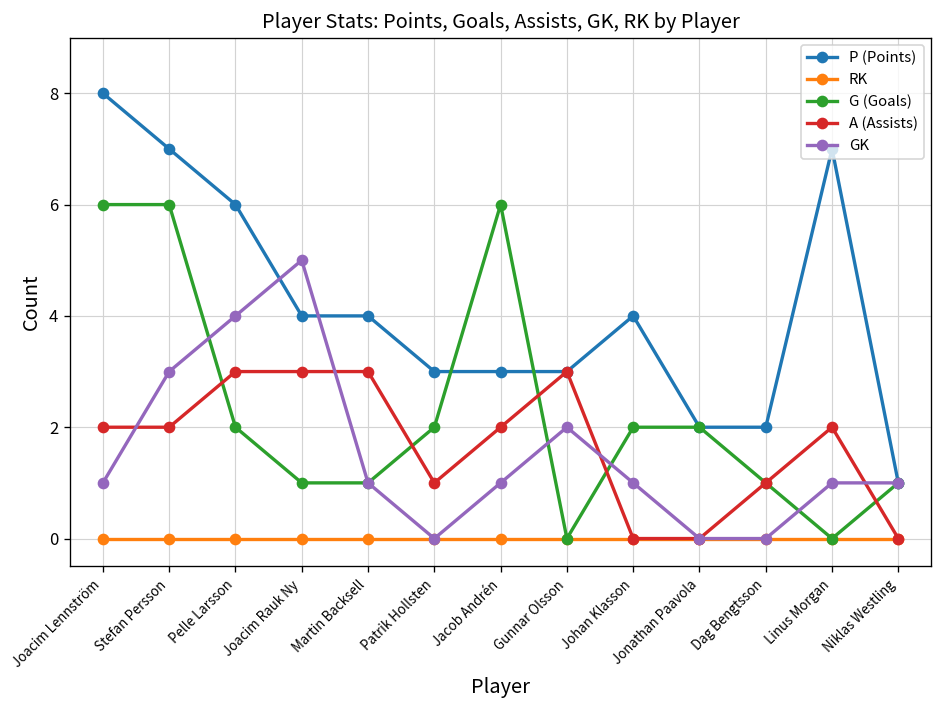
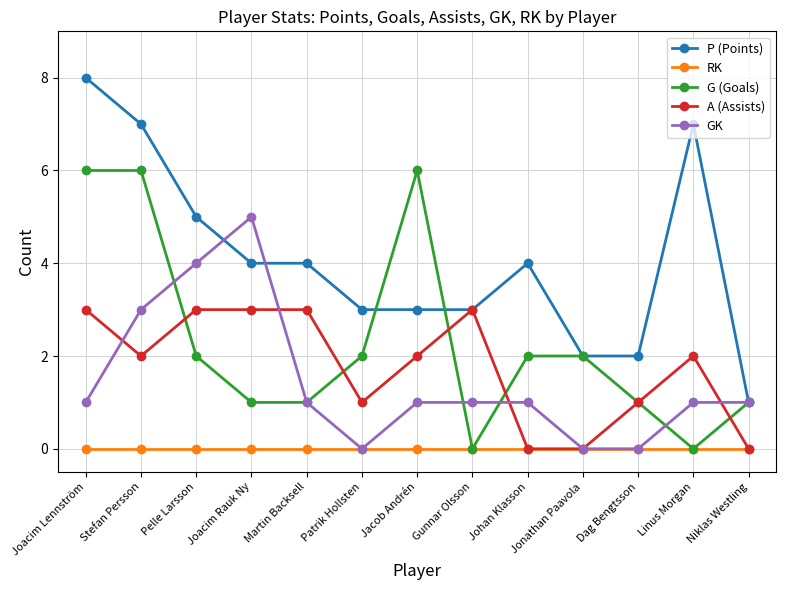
  {
    "P (Points)": {
      "Joacim Lennström": 8,
      "Stefan Persson": 7,
-     "Pelle Larsson": 6,
+     "Pelle Larsson": 5,
      "Joacim Rauk Ny": 4,
      "Martin Backsell": 4,
      "Patrik Hollsten": 3,
      "Jacob Andrén": 3,
      "Johan Klasson": 4,
      "Dag Bengtsson": 2
    },
    "RK": {
      "Joacim Lennström": 0,
      "Stefan Persson": 0,
      "Pelle Larsson": 0,
      "Joacim Rauk Ny": 0,
      "Martin Backsell": 0,
      "Jacob Andrén": 0
    },
    "G (Goals)": {
      "Joacim Lennström": 6,
      "Stefan Persson": 6,
      "Pelle Larsson": 2,
      "Joacim Rauk Ny": 1,
      "Patrik Hollsten": 2,
      "Jacob Andrén": 6,
      "Johan Klasson": 2
    },
    "A (Assists)": {
-     "Joacim Lennström": 2,
+     "Joacim Lennström": 3,
      "Stefan Persson": 2,
      "Pelle Larsson": 3,
      "Joacim Rauk Ny": 3,
      "Martin Backsell": 3,
      "Patrik Hollsten": 1,
      "Jacob Andrén": 2,
      "Linus Morgan": 2
    },
    "GK": {
      "Joacim Lennström": 1,
      "Stefan Persson": 3,
      "Pelle Larsson": 4,
      "Joacim Rauk Ny": 5,
      "Jacob Andrén": 1,
-     "Gunnar Olsson": 2,
+     "Gunnar Olsson": 1,
      "Johan Klasson": 1,
      "Linus Morgan": 1
    }
  }
